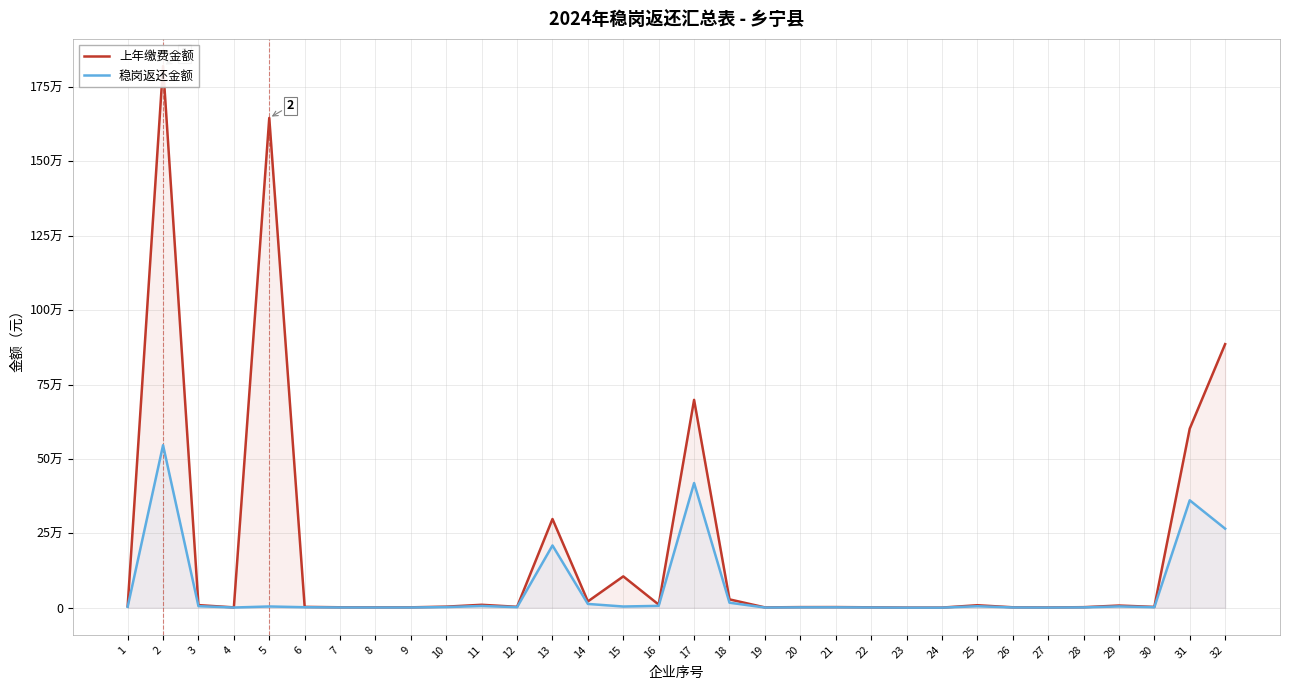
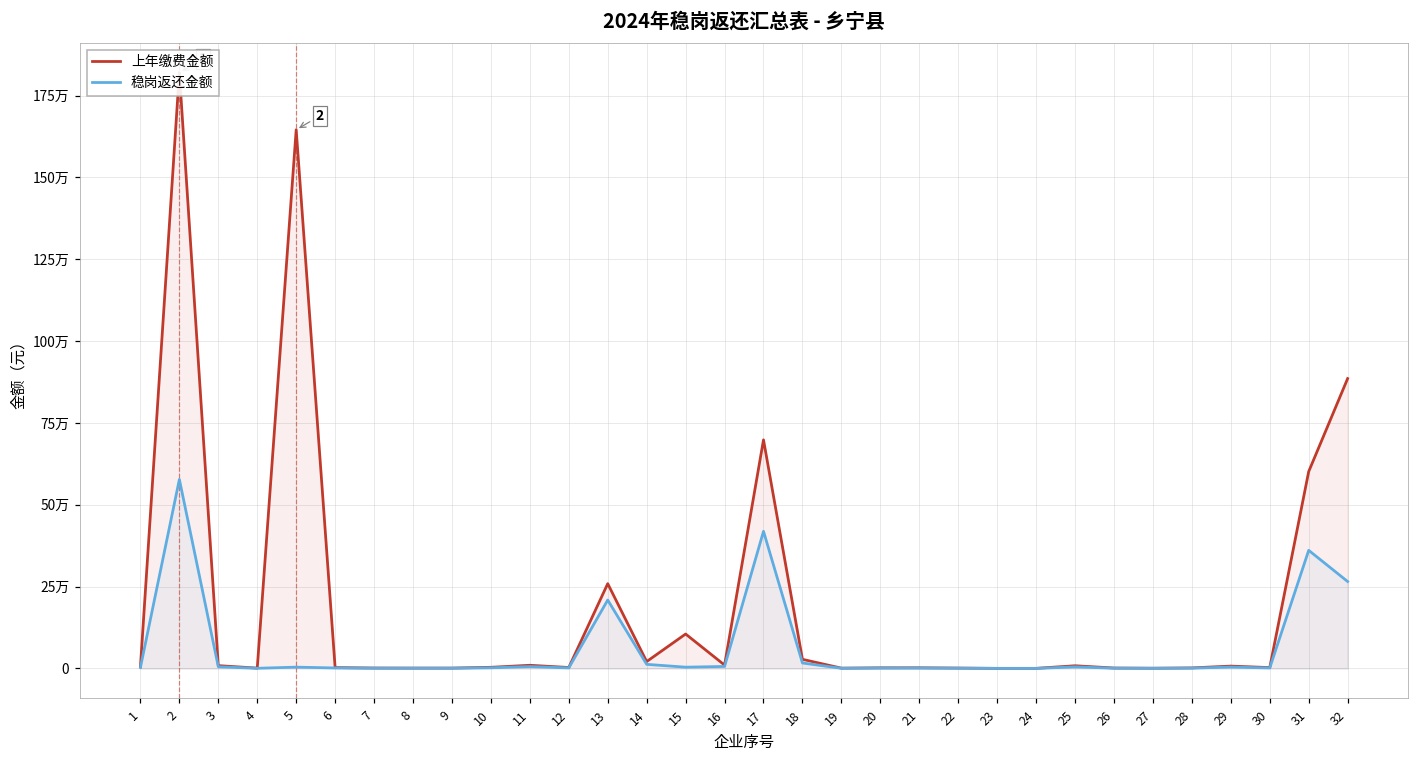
  {
    "上年缴费金额": {
-     "13": "30万",
+     "13": "26万",
      "15": "11万",
      "17": "70万",
      "18": "3万",
      "31": "60万",
      "32": "89万"
    },
    "稳岗返还金额": {
-     "2": "55万",
+     "2": "58万",
      "5": "0万",
      "13": "21万",
      "15": "0万",
      "17": "42万",
      "18": "2万",
      "31": "36万",
      "32": "27万"
    }
  }
